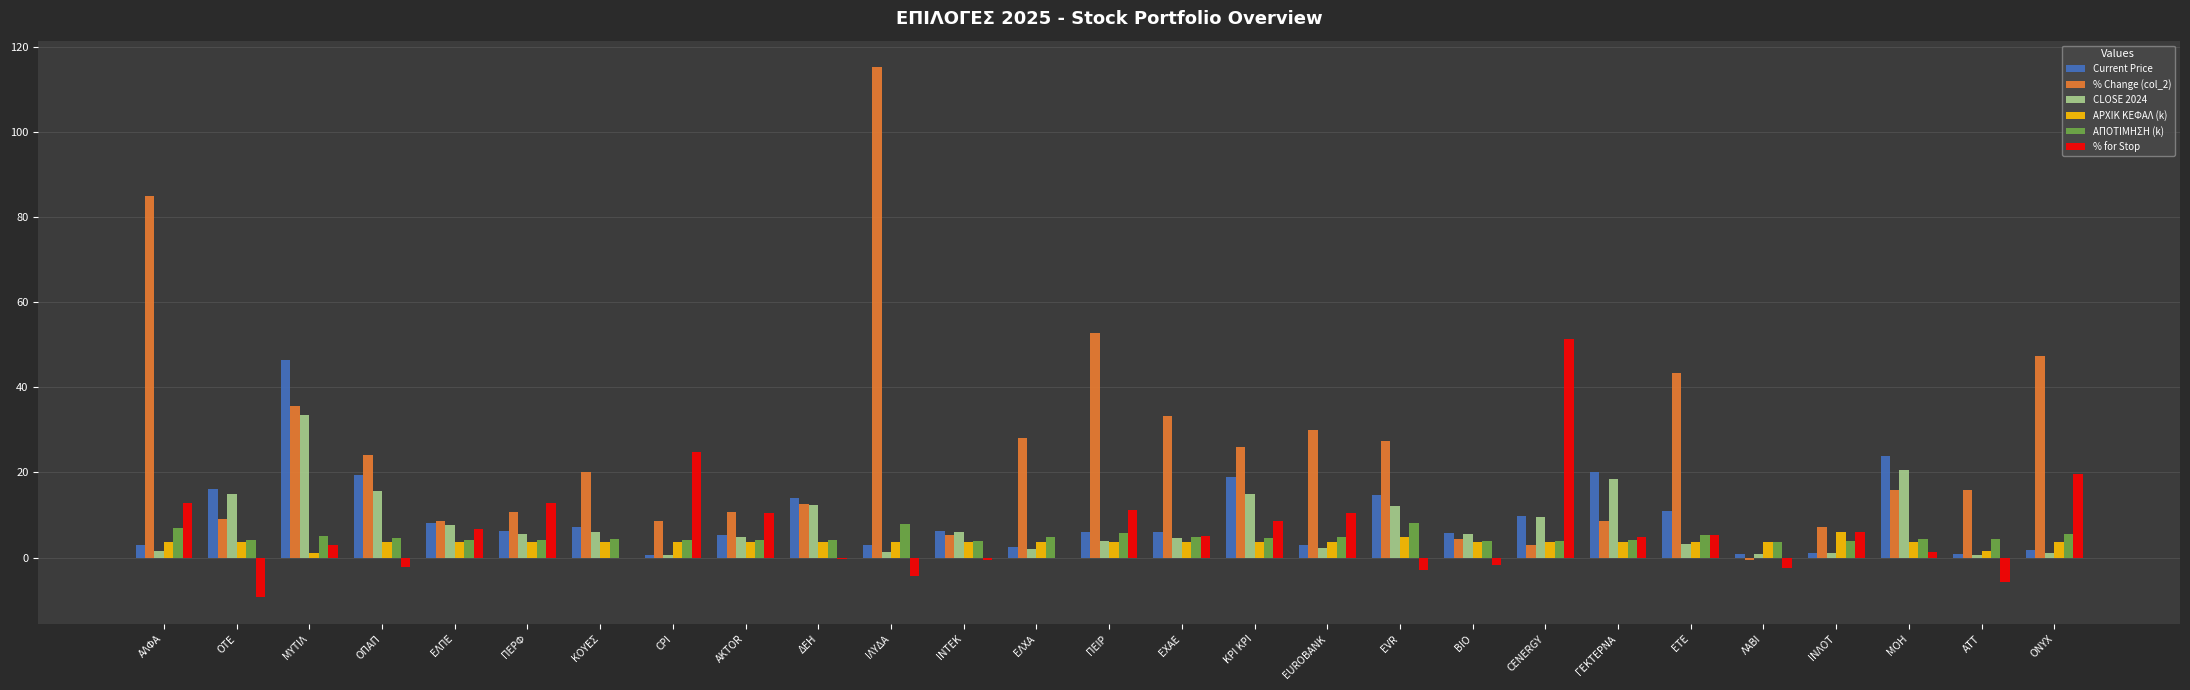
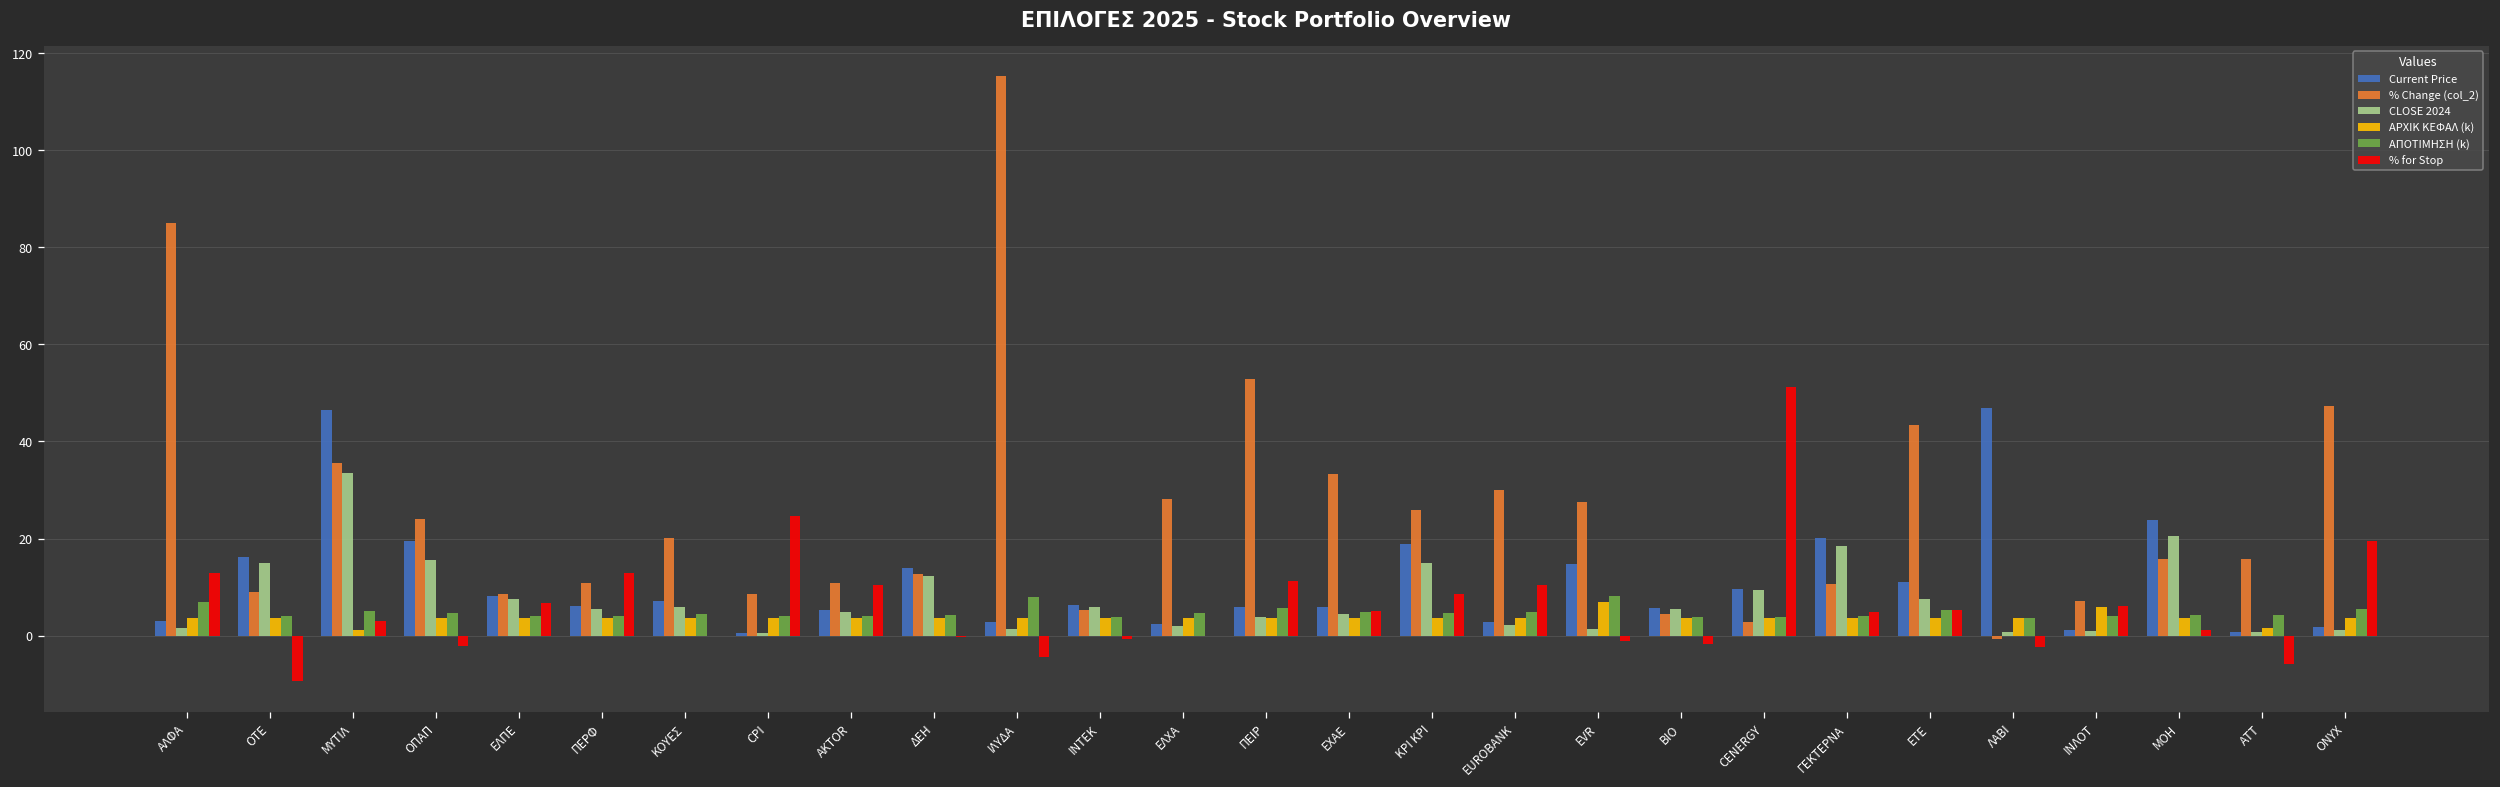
  {
    "Current Price": {
      "ΑΛΦΑ": 3,
      "ΟΤΕ": 16,
      "ΜΥΤΙΛ": 46,
      "ΟΠΑΠ": 19,
      "ΕΛΠΕ": 8,
      "ΠΕΡΦ": 6,
      "ΚΟΥΕΣ": 7,
      "CPI": 1,
      "AKTOR": 5,
      "ΔΕΗ": 14,
      "ΙΛΥΔΑ": 3,
      "ΙΝΤΕΚ": 6,
      "ΕΛΧΑ": 2,
      "ΠΕΙΡ": 6,
      "ΕΧΑΕ": 6,
      "ΚΡΙ ΚΡΙ": 19,
      "EUROBANK": 3,
      "EVR": 15,
      "ΒΙΟ": 6,
      "CENERGY": 10,
      "ΓΕΚΤΕΡΝΑ": 20,
      "ΕΤΕ": 11,
-     "ΛΑΒΙ": 1,
+     "ΛΑΒΙ": 47,
      "ΙΝΛΟΤ": 1,
      "ΜΟΗ": 24,
      "ΑΤΤ": 1,
      "ONYX": 2
    },
    "% Change (col_2)": {
      "ΑΛΦΑ": 85,
      "ΟΤΕ": 9,
      "ΜΥΤΙΛ": 36,
      "ΟΠΑΠ": 24,
      "ΕΛΠΕ": 9,
      "ΠΕΡΦ": 11,
      "ΚΟΥΕΣ": 20,
      "CPI": 9,
      "AKTOR": 11,
      "ΔΕΗ": 13,
      "ΙΛΥΔΑ": 115,
      "ΙΝΤΕΚ": 5,
      "ΕΛΧΑ": 28,
      "ΠΕΙΡ": 53,
      "ΕΧΑΕ": 33,
      "ΚΡΙ ΚΡΙ": 26,
      "EUROBANK": 30,
      "EVR": 27,
      "ΒΙΟ": 4,
      "CENERGY": 3,
-     "ΓΕΚΤΕΡΝΑ": 9,
+     "ΓΕΚΤΕΡΝΑ": 11,
      "ΕΤΕ": 43,
      "ΛΑΒΙ": -1,
      "ΙΝΛΟΤ": 7,
      "ΜΟΗ": 16,
      "ΑΤΤ": 16,
      "ONYX": 47
    },
    "CLOSE 2024": {
      "ΑΛΦΑ": 2,
      "ΟΤΕ": 15,
      "ΜΥΤΙΛ": 34,
      "ΟΠΑΠ": 16,
      "ΕΛΠΕ": 8,
      "ΠΕΡΦ": 6,
      "ΚΟΥΕΣ": 6,
      "AKTOR": 5,
      "ΔΕΗ": 12,
      "ΙΛΥΔΑ": 1,
      "ΙΝΤΕΚ": 6,
      "ΕΛΧΑ": 2,
      "ΠΕΙΡ": 4,
      "ΕΧΑΕ": 5,
      "ΚΡΙ ΚΡΙ": 15,
      "EUROBANK": 2,
-     "EVR": 12,
+     "EVR": 1,
      "ΒΙΟ": 5,
      "CENERGY": 9,
      "ΓΕΚΤΕΡΝΑ": 18,
-     "ΕΤΕ": 3,
+     "ΕΤΕ": 8,
      "ΛΑΒΙ": 1,
      "ΙΝΛΟΤ": 1,
      "ΜΟΗ": 21,
      "ΑΤΤ": 1,
      "ONYX": 1
    },
    "ΑΡΧΙΚ ΚΕΦΑΛ (k)": {
      "ΑΛΦΑ": 4,
      "ΟΤΕ": 4,
      "ΜΥΤΙΛ": 1,
      "ΟΠΑΠ": 4,
      "ΕΛΠΕ": 4,
      "ΠΕΡΦ": 4,
      "ΚΟΥΕΣ": 4,
      "CPI": 4,
      "AKTOR": 4,
      "ΔΕΗ": 4,
      "ΙΛΥΔΑ": 4,
      "ΙΝΤΕΚ": 4,
      "ΕΛΧΑ": 4,
      "ΠΕΙΡ": 4,
      "ΕΧΑΕ": 4,
      "ΚΡΙ ΚΡΙ": 4,
      "EUROBANK": 4,
-     "EVR": 5,
+     "EVR": 7,
      "ΒΙΟ": 4,
      "CENERGY": 4,
      "ΓΕΚΤΕΡΝΑ": 4,
      "ΕΤΕ": 4,
      "ΛΑΒΙ": 4,
      "ΙΝΛΟΤ": 6,
      "ΜΟΗ": 4,
      "ΑΤΤ": 2,
      "ONYX": 4
    },
    "ΑΠΟΤΙΜΗΣΗ (k)": {
      "ΑΛΦΑ": 7,
      "ΟΤΕ": 4,
      "ΜΥΤΙΛ": 5,
      "ΟΠΑΠ": 5,
      "ΕΛΠΕ": 4,
      "ΠΕΡΦ": 4,
      "ΚΟΥΕΣ": 4,
      "CPI": 4,
      "AKTOR": 4,
      "ΔΕΗ": 4,
      "ΙΛΥΔΑ": 8,
      "ΙΝΤΕΚ": 4,
      "ΕΛΧΑ": 5,
      "ΠΕΙΡ": 6,
      "ΕΧΑΕ": 5,
      "ΚΡΙ ΚΡΙ": 5,
      "EUROBANK": 5,
      "EVR": 8,
      "ΒΙΟ": 4,
      "CENERGY": 4,
      "ΓΕΚΤΕΡΝΑ": 4,
      "ΕΤΕ": 5,
      "ΛΑΒΙ": 4,
      "ΙΝΛΟΤ": 4,
      "ΜΟΗ": 4,
      "ΑΤΤ": 4,
      "ONYX": 5
    },
    "% for Stop": {
      "ΑΛΦΑ": 13,
      "ΟΤΕ": -9,
      "ΜΥΤΙΛ": 3,
      "ΟΠΑΠ": -2,
      "ΕΛΠΕ": 7,
      "ΠΕΡΦ": 13,
      "CPI": 25,
      "AKTOR": 10,
      "ΙΛΥΔΑ": -4,
      "ΙΝΤΕΚ": -1,
      "ΕΛΧΑ": 0,
      "ΠΕΙΡ": 11,
      "ΕΧΑΕ": 5,
      "ΚΡΙ ΚΡΙ": 9,
      "EUROBANK": 10,
-     "EVR": -3,
+     "EVR": -1,
      "ΒΙΟ": -2,
      "CENERGY": 51,
      "ΓΕΚΤΕΡΝΑ": 5,
      "ΕΤΕ": 5,
      "ΛΑΒΙ": -2,
      "ΙΝΛΟΤ": 6,
      "ΜΟΗ": 1,
      "ΑΤΤ": -6,
      "ONYX": 20
    }
  }
